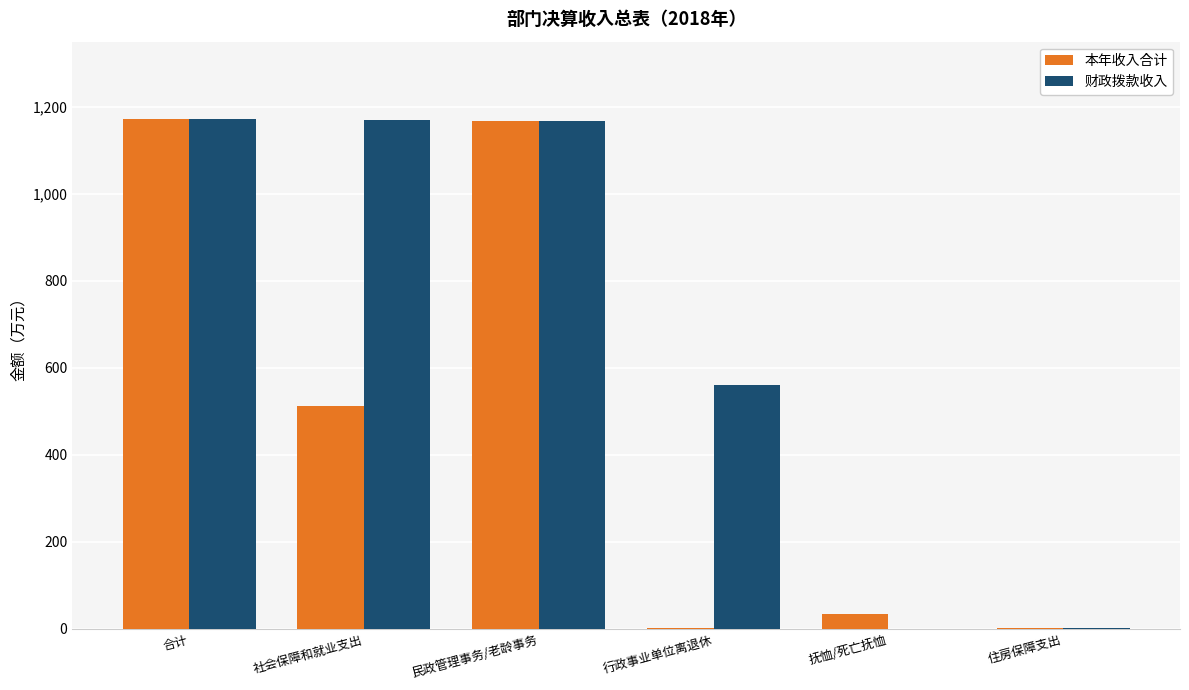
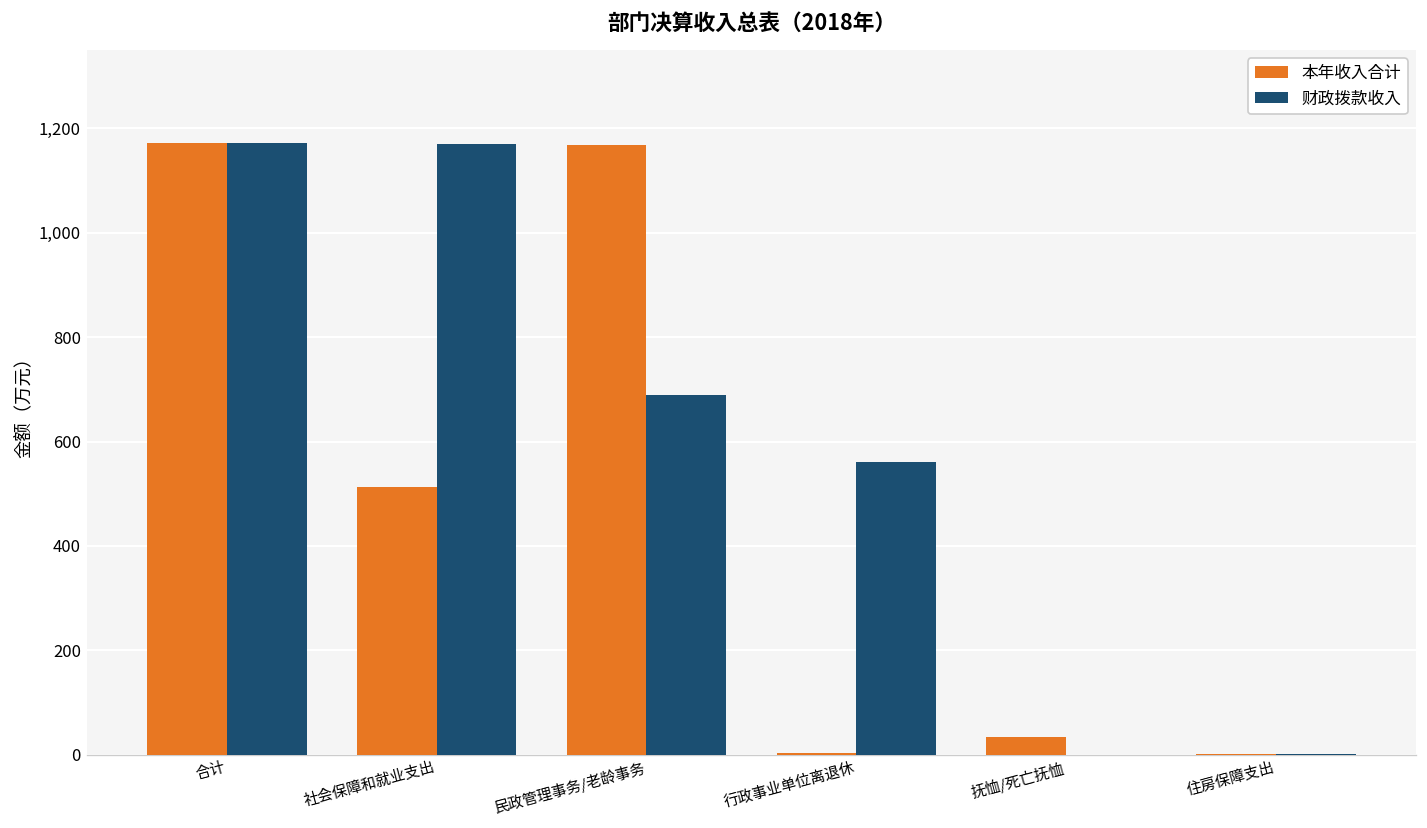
  {
    "本年收入合计": {
      "合计": "1,170",
      "社会保障和就业支出": "510",
      "民政管理事务/老龄事务": "1,170",
      "抚恤/死亡抚恤": "30"
    },
    "财政拨款收入": {
      "合计": "1,170",
      "社会保障和就业支出": "1,170",
-     "民政管理事务/老龄事务": "1,170",
+     "民政管理事务/老龄事务": "690",
      "行政事业单位离退休": "560"
    }
  }
